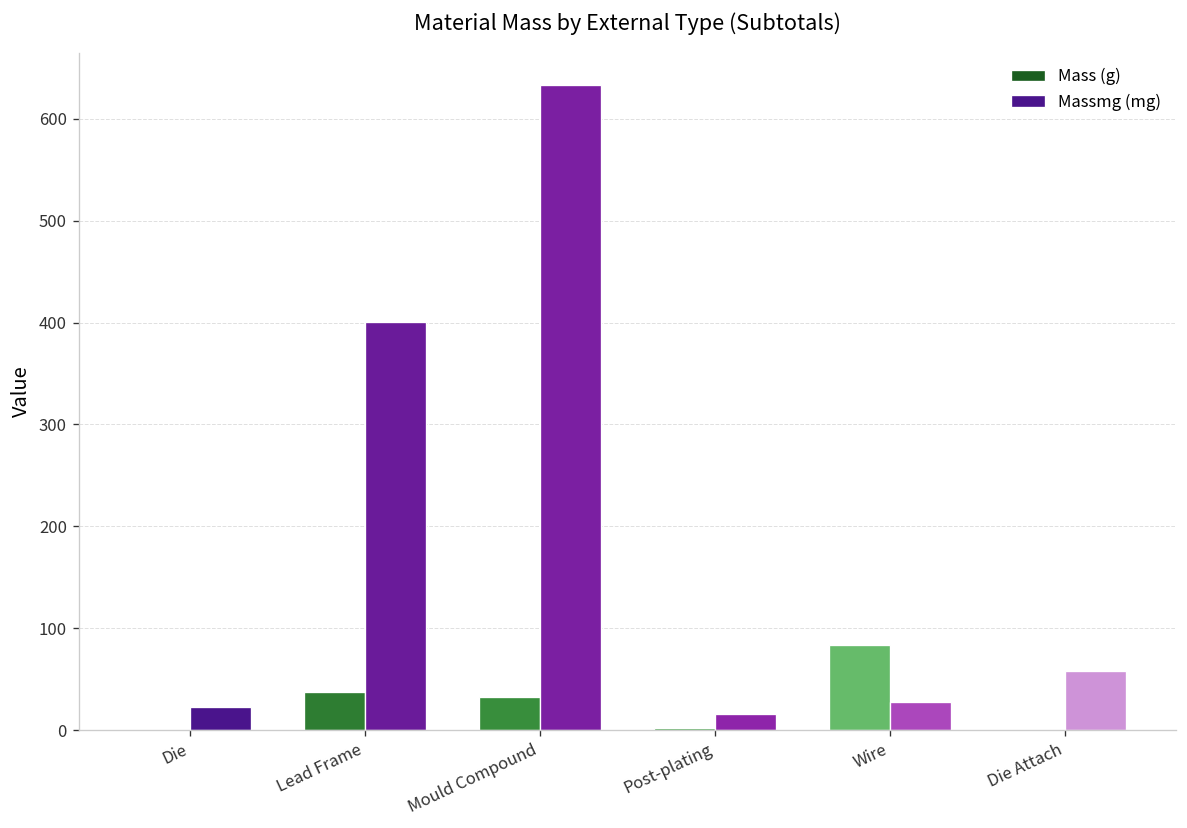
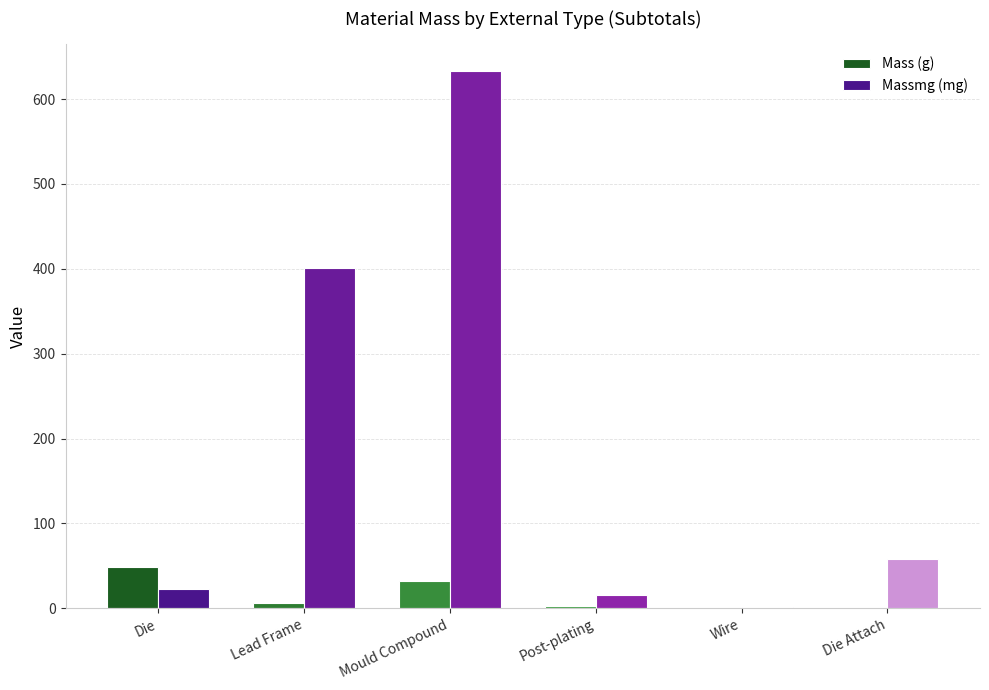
  {
    "Mass (g)": {
-     "Die": 0,
-     "Lead Frame": 40,
+     "Die": 50,
+     "Lead Frame": 10,
      "Mould Compound": 30,
-     "Wire": 80
+     "Wire": 0
    },
    "Massmg (mg)": {
      "Die": 20,
      "Lead Frame": 400,
      "Mould Compound": 630,
      "Post-plating": 20,
-     "Wire": 30,
+     "Wire": 0,
      "Die Attach": 60
    }
  }
